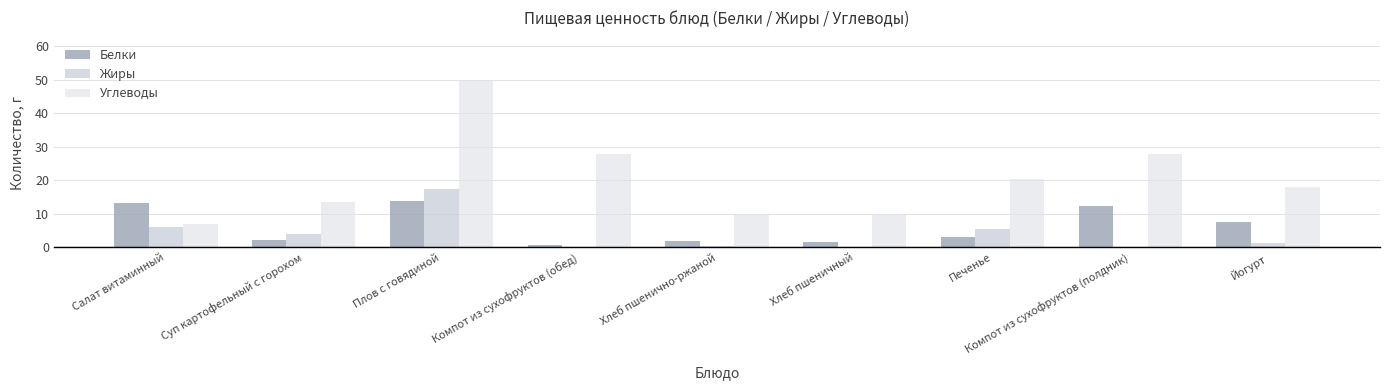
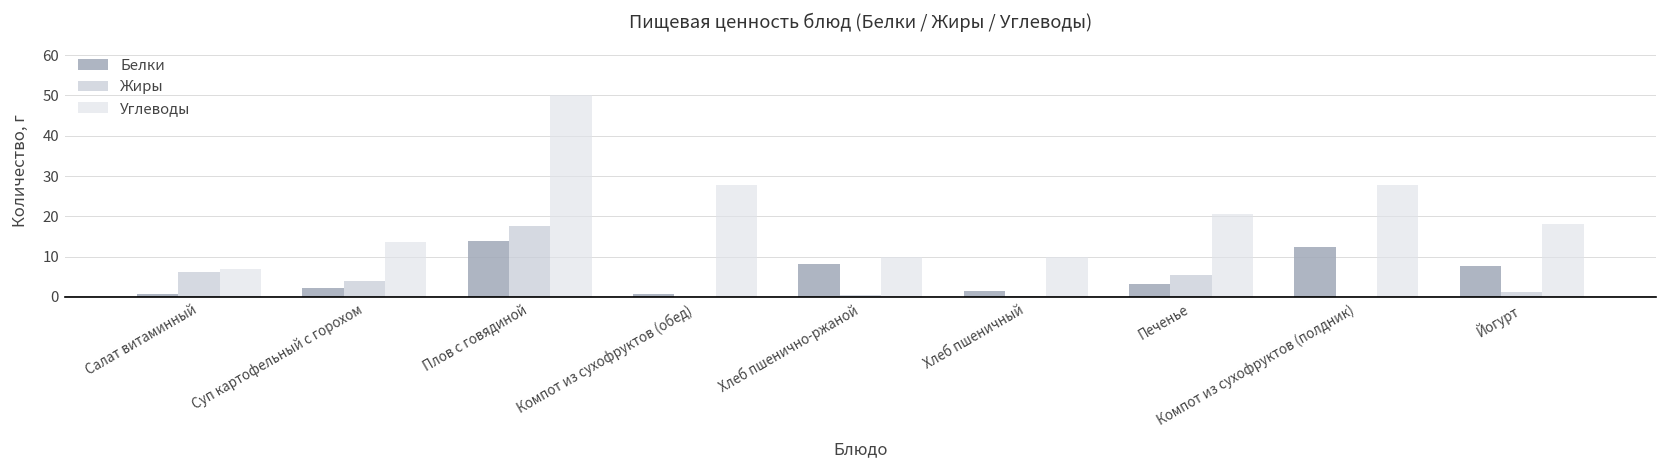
  {
    "Белки": {
-     "Салат витаминный": 13,
+     "Салат витаминный": 1,
      "Суп картофельный с горохом": 2,
      "Плов с говядиной": 14,
-     "Хлеб пшенично-ржаной": 2,
+     "Хлеб пшенично-ржаной": 8,
      "Хлеб пшеничный": 2,
      "Печенье": 3,
      "Компот из сухофруктов (полдник)": 12,
      "Йогурт": 8
    }
  }
